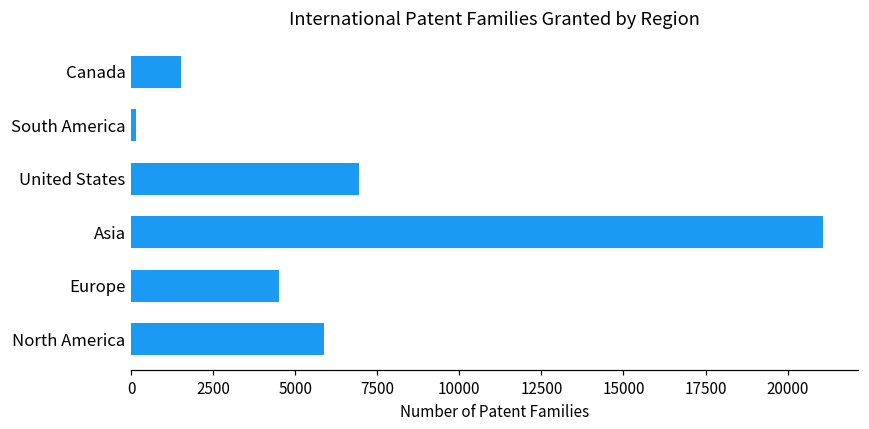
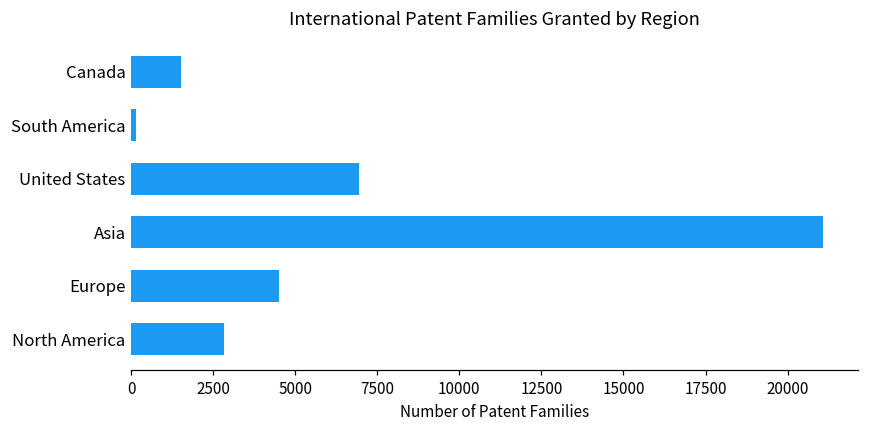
  {
    "Canada": 1500,
    "South America": 200,
    "United States": 6900,
    "Asia": 21100,
    "Europe": 4500,
-   "North America": 5900
+   "North America": 2800
  }
